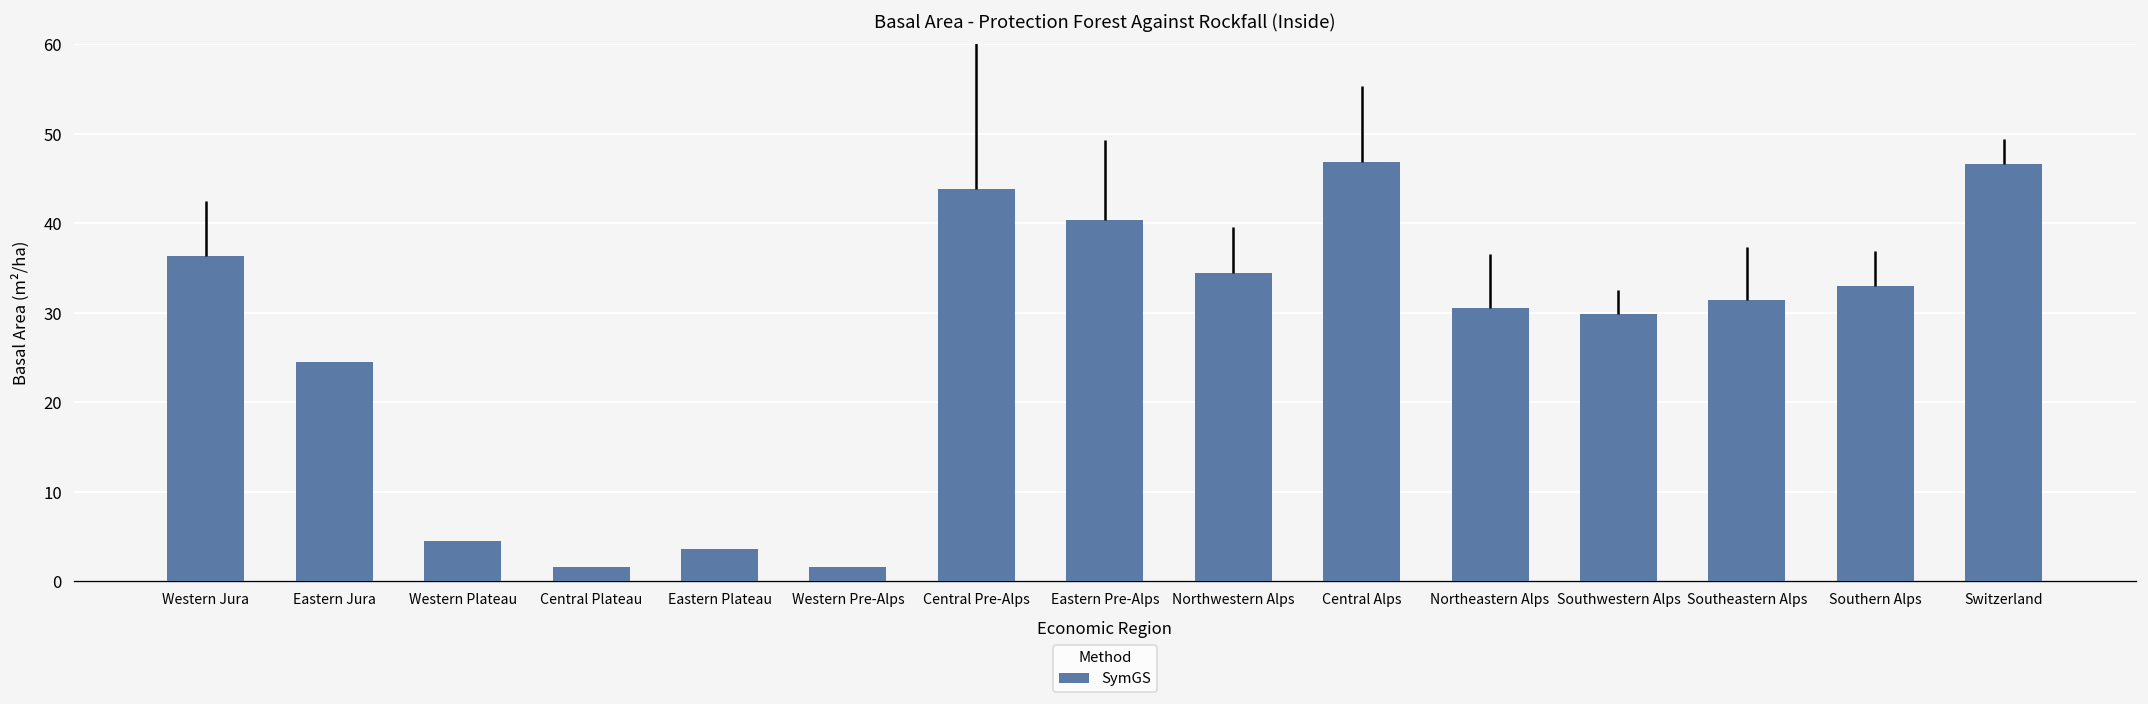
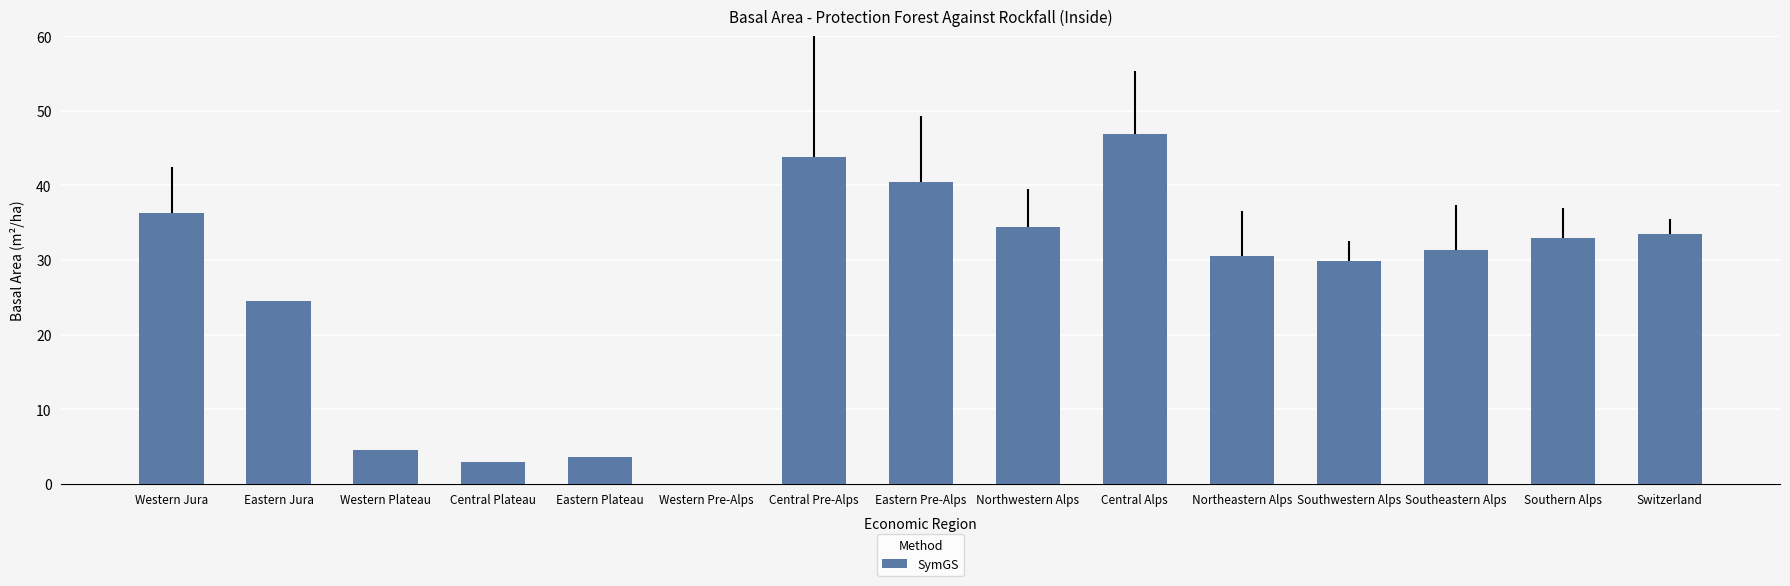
  {
    "Western Jura": 36,
    "Eastern Jura": 25,
    "Western Plateau": 5,
-   "Central Plateau": 2,
+   "Central Plateau": 3,
    "Eastern Plateau": 4,
-   "Western Pre-Alps": 2,
+   "Western Pre-Alps": 0,
    "Central Pre-Alps": 44,
    "Eastern Pre-Alps": 40,
    "Northwestern Alps": 34,
    "Central Alps": 47,
    "Northeastern Alps": 31,
    "Southwestern Alps": 30,
    "Southeastern Alps": 31,
    "Southern Alps": 33,
-   "Switzerland": 47
+   "Switzerland": 34
  }
